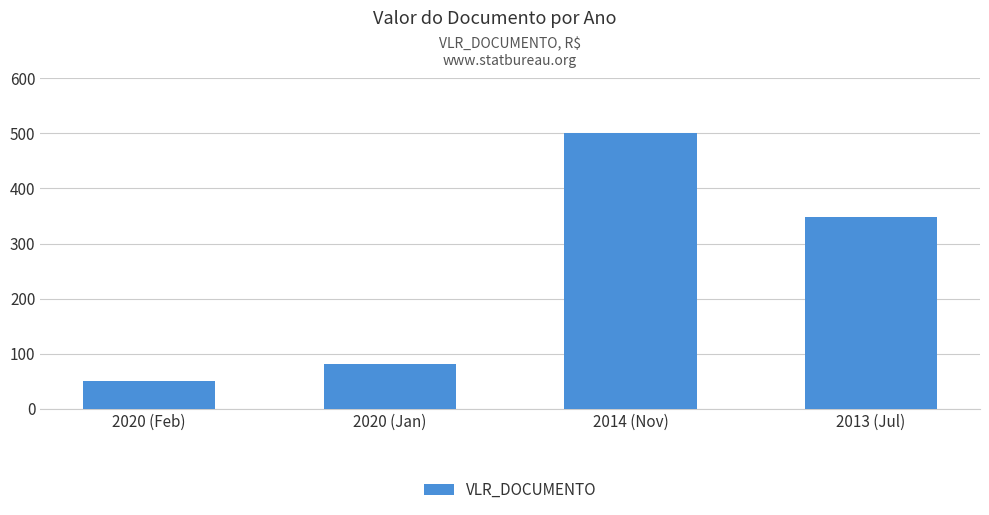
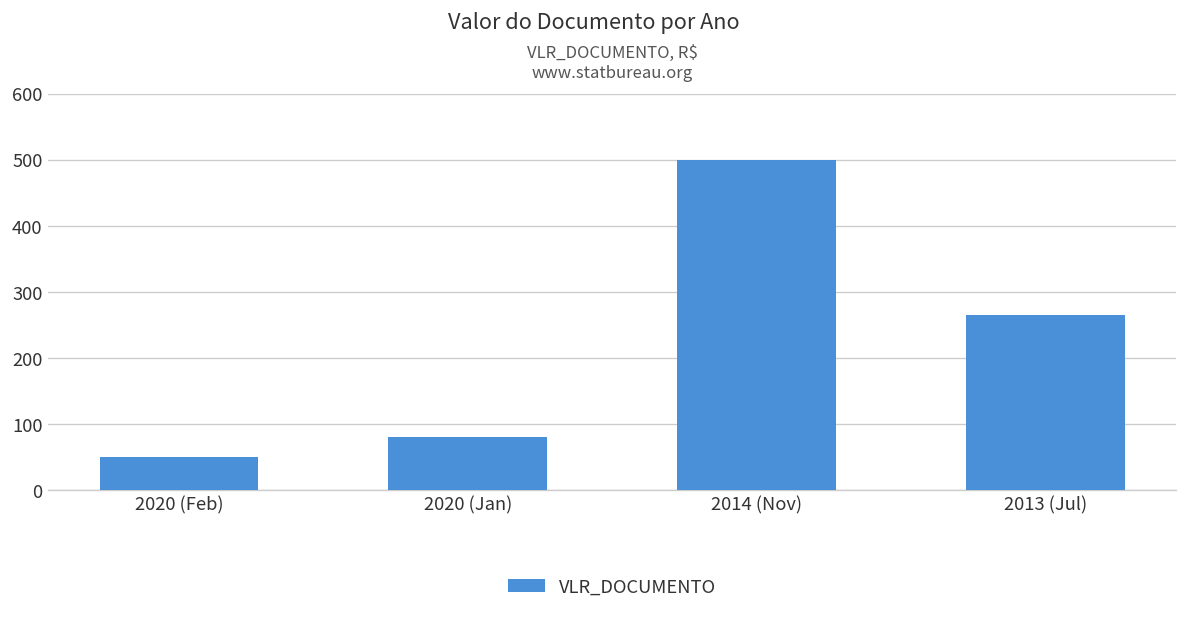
  {
    "2020 (Feb)": 50,
    "2020 (Jan)": 80,
    "2014 (Nov)": 500,
-   "2013 (Jul)": 350
+   "2013 (Jul)": 270
  }
